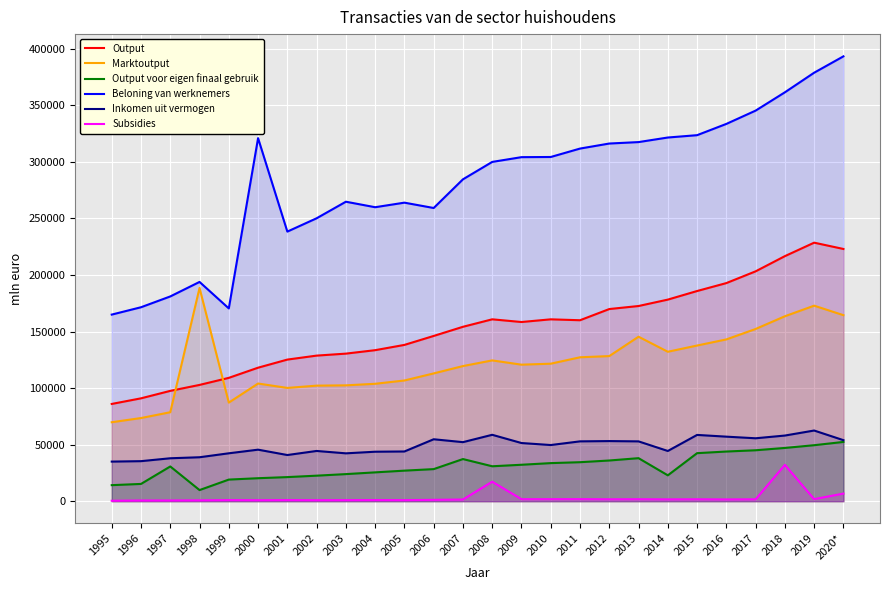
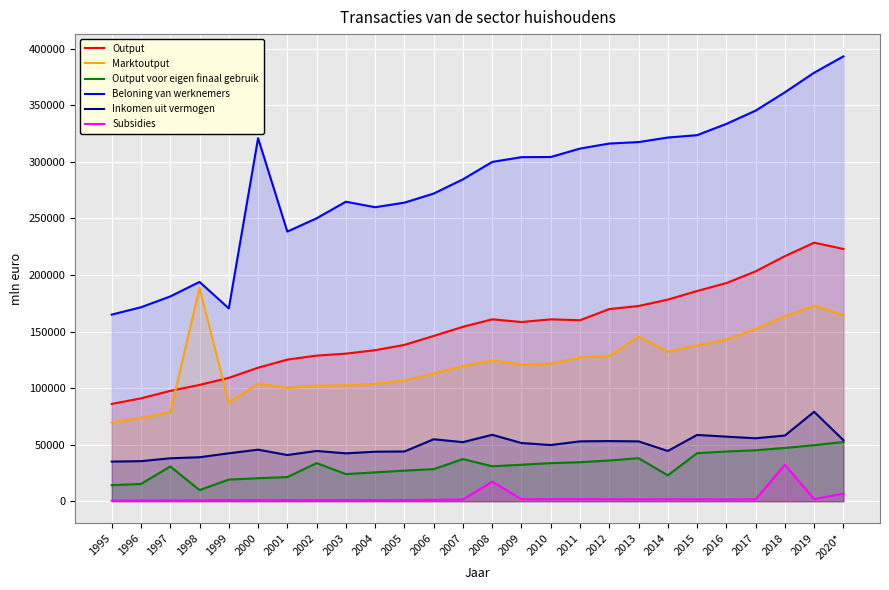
  {
    "Output": {
      "1995": 86000,
      "1996": 91000,
      "1997": 98000,
      "1998": 103000,
      "1999": 109000,
      "2000": 118000,
      "2001": 125000,
      "2002": 129000,
      "2003": 130000,
      "2004": 134000,
      "2005": 138000,
      "2006": 146000,
      "2007": 154000,
      "2008": 161000,
      "2009": 158000,
      "2010": 161000,
      "2011": 160000,
      "2012": 170000,
      "2013": 173000,
      "2014": 178000,
      "2015": 186000,
      "2016": 193000,
      "2017": 203000,
      "2018": 217000,
      "2019": 229000,
      "2020*": 223000
    },
    "Marktoutput": {
      "1995": 70000,
      "1996": 74000,
      "1997": 79000,
      "1998": 189000,
      "1999": 87000,
      "2000": 104000,
      "2001": 100000,
      "2002": 102000,
      "2003": 102000,
      "2004": 104000,
      "2005": 107000,
      "2006": 113000,
      "2007": 119000,
      "2008": 124000,
      "2009": 121000,
      "2010": 122000,
      "2011": 127000,
      "2012": 128000,
      "2013": 145000,
      "2014": 132000,
      "2015": 138000,
      "2016": 143000,
      "2017": 152000,
      "2018": 164000,
      "2019": 173000,
      "2020*": 164000
    },
    "Output voor eigen finaal gebruik": {
      "1995": 14000,
      "1996": 15000,
      "1997": 31000,
      "1998": 10000,
      "1999": 19000,
      "2000": 20000,
      "2001": 21000,
-     "2002": 23000,
+     "2002": 34000,
      "2003": 24000,
      "2004": 25000,
      "2005": 27000,
      "2006": 28000,
      "2007": 37000,
      "2008": 31000,
      "2009": 32000,
      "2010": 34000,
      "2011": 34000,
      "2012": 36000,
      "2013": 38000,
      "2014": 23000,
      "2015": 42000,
      "2016": 44000,
      "2017": 45000,
      "2018": 47000,
      "2019": 50000
    },
    "Beloning van werknemers": {
      "1995": 165000,
      "1996": 171000,
      "1997": 181000,
      "1998": 194000,
      "1999": 170000,
      "2000": 321000,
      "2001": 238000,
      "2002": 250000,
      "2003": 265000,
      "2004": 260000,
      "2005": 264000,
-     "2006": 259000,
+     "2006": 272000,
      "2007": 285000,
      "2008": 300000,
      "2009": 304000,
      "2010": 304000,
      "2011": 312000,
      "2012": 316000,
      "2013": 317000,
      "2014": 322000,
      "2015": 324000,
      "2016": 334000,
      "2017": 345000,
      "2018": 361000,
      "2019": 379000,
      "2020*": 393000
    },
    "Inkomen uit vermogen": {
      "1995": 35000,
      "1996": 35000,
      "1997": 38000,
      "1998": 39000,
      "1999": 42000,
      "2000": 46000,
      "2001": 41000,
      "2002": 44000,
      "2003": 42000,
      "2004": 44000,
      "2005": 44000,
      "2006": 55000,
      "2007": 52000,
      "2008": 59000,
      "2009": 51000,
      "2010": 50000,
      "2011": 53000,
      "2012": 53000,
      "2013": 53000,
      "2014": 44000,
      "2015": 59000,
      "2016": 57000,
      "2017": 56000,
      "2018": 58000,
-     "2019": 62000
+     "2019": 79000
    },
    "Subsidies": {
      "1995": 0,
      "1996": 1000,
      "1997": 1000,
      "1998": 1000,
      "1999": 1000,
      "2000": 1000,
      "2001": 1000,
      "2002": 1000,
      "2003": 1000,
      "2004": 1000,
      "2005": 1000,
      "2006": 1000,
      "2007": 1000,
      "2008": 17000,
      "2009": 2000,
      "2010": 2000,
      "2011": 2000,
      "2012": 2000,
      "2013": 2000,
      "2014": 2000,
      "2015": 2000,
      "2016": 2000,
      "2017": 2000,
      "2018": 32000,
      "2019": 2000,
      "2020*": 7000
    }
  }
